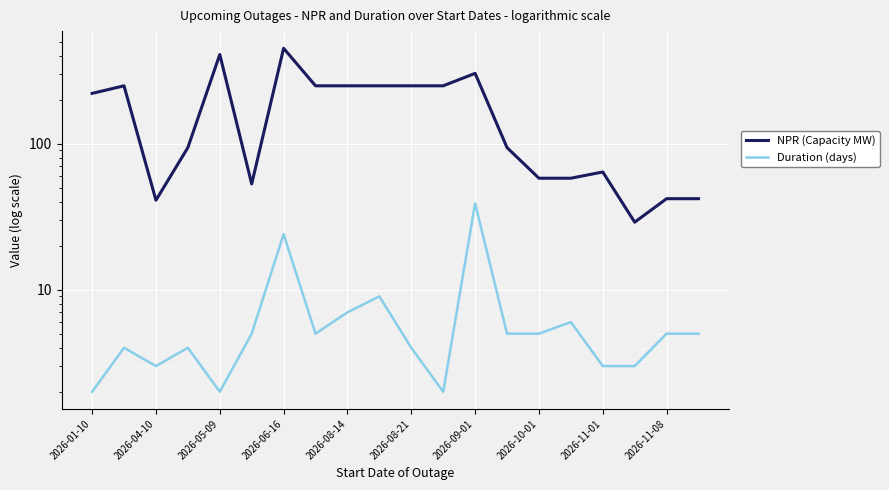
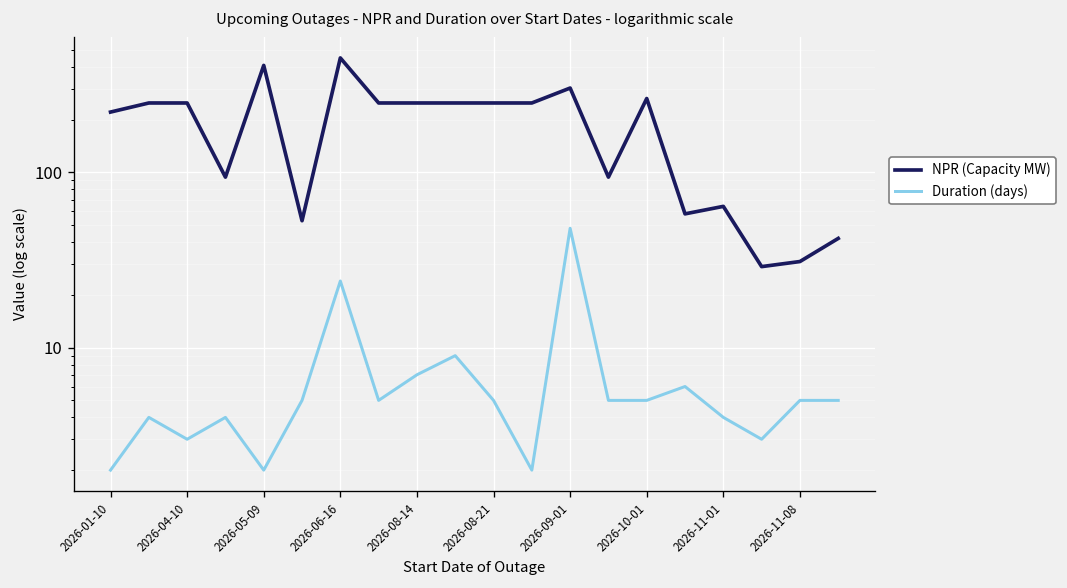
  {
    "NPR (Capacity MW)": {
      "2026-01-10": 220,
-     "2026-04-10": 41,
+     "2026-04-10": 250,
      "2026-05-09": 410,
      "2026-06-16": 450,
      "2026-08-21": 250,
      "2026-09-01": 300,
-     "2026-10-01": 58,
+     "2026-10-01": 260,
      "2026-11-01": 60,
-     "2026-11-08": 42
+     "2026-11-08": 31
    },
    "Duration (days)": {
      "2026-01-10": 2,
      "2026-04-10": 3,
      "2026-05-09": 2,
      "2026-06-16": 24,
-     "2026-08-21": 4,
-     "2026-09-01": 39,
+     "2026-08-21": 5,
+     "2026-09-01": 48,
      "2026-10-01": 5,
-     "2026-11-01": 3,
+     "2026-11-01": 4,
      "2026-11-08": 5
    }
  }
